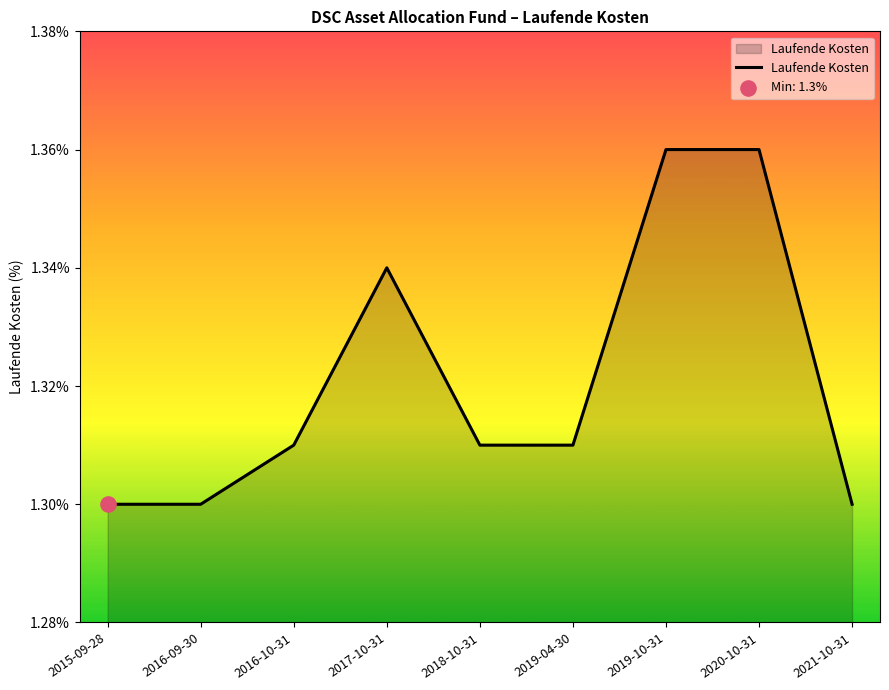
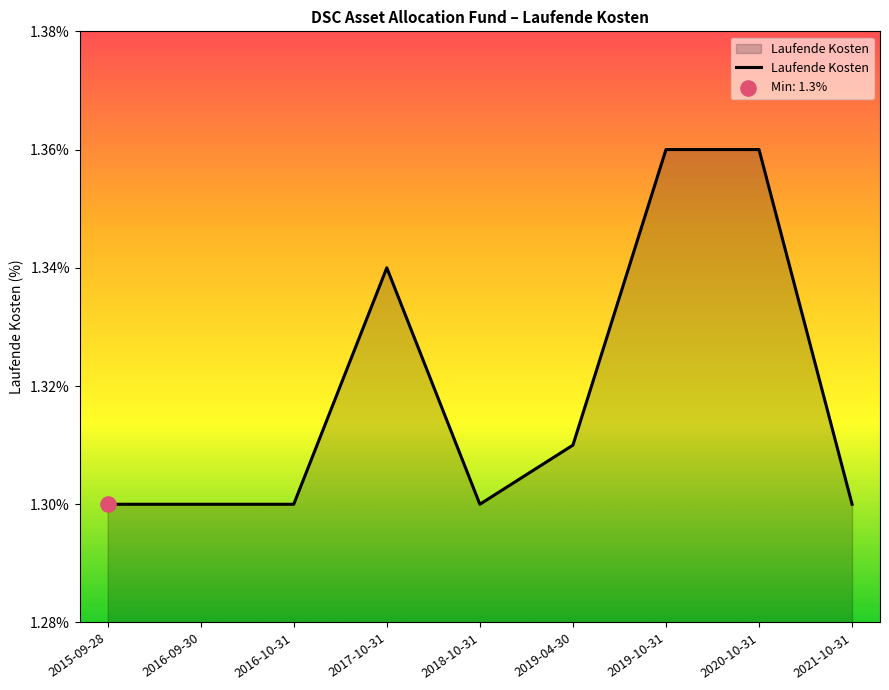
  {
    "Laufende Kosten": {
      "2016-09-30": "1.30%",
-     "2016-10-31": "1.31%",
+     "2016-10-31": "1.30%",
      "2017-10-31": "1.34%",
-     "2018-10-31": "1.31%",
+     "2018-10-31": "1.30%",
      "2019-04-30": "1.31%",
      "2019-10-31": "1.36%",
      "2020-10-31": "1.36%",
      "2021-10-31": "1.30%"
    }
  }
